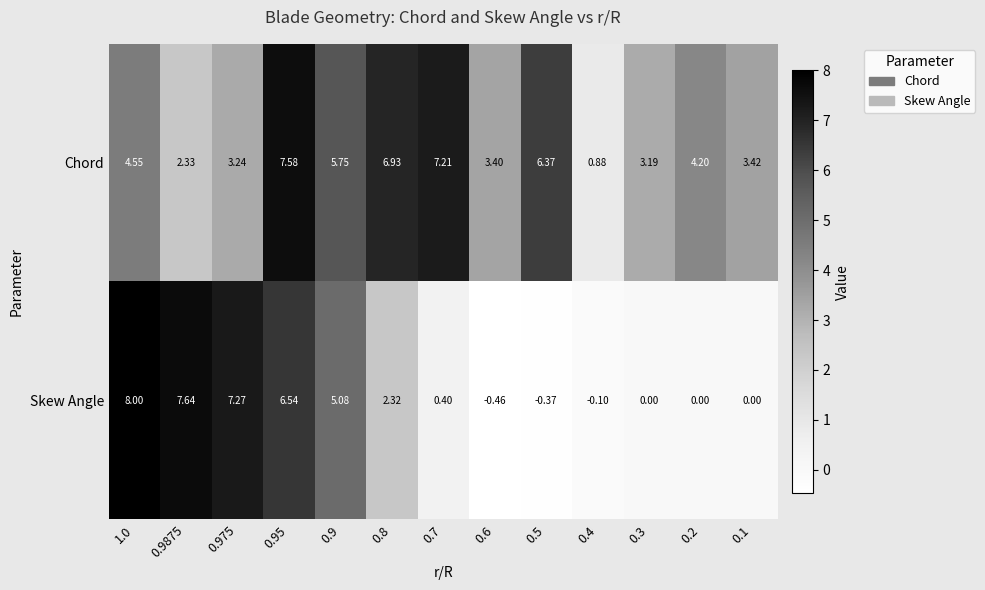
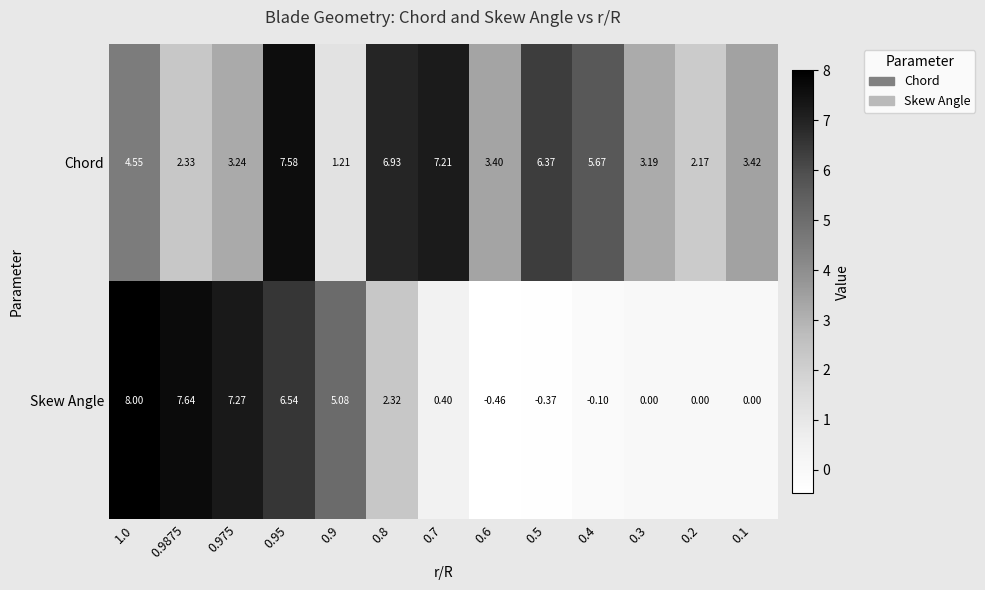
  {
    "Chord": {
      "1.0": 4.55,
      "0.9875": 2.33,
      "0.975": 3.24,
      "0.95": 7.58,
-     "0.9": 5.75,
+     "0.9": 1.21,
      "0.8": 6.93,
      "0.7": 7.21,
      "0.6": 3.40,
      "0.5": 6.37,
-     "0.4": 0.88,
+     "0.4": 5.67,
      "0.3": 3.19,
-     "0.2": 4.20,
+     "0.2": 2.17,
      "0.1": 3.42
    },
    "Skew Angle": {
      "1.0": 8.00,
      "0.9875": 7.64,
      "0.975": 7.27,
      "0.95": 6.54,
      "0.9": 5.08,
      "0.8": 2.32,
      "0.7": 0.40,
      "0.6": -0.46,
      "0.5": -0.37,
      "0.4": -0.10,
      "0.3": 0.00,
      "0.2": 0.00,
      "0.1": 0.00
    }
  }
